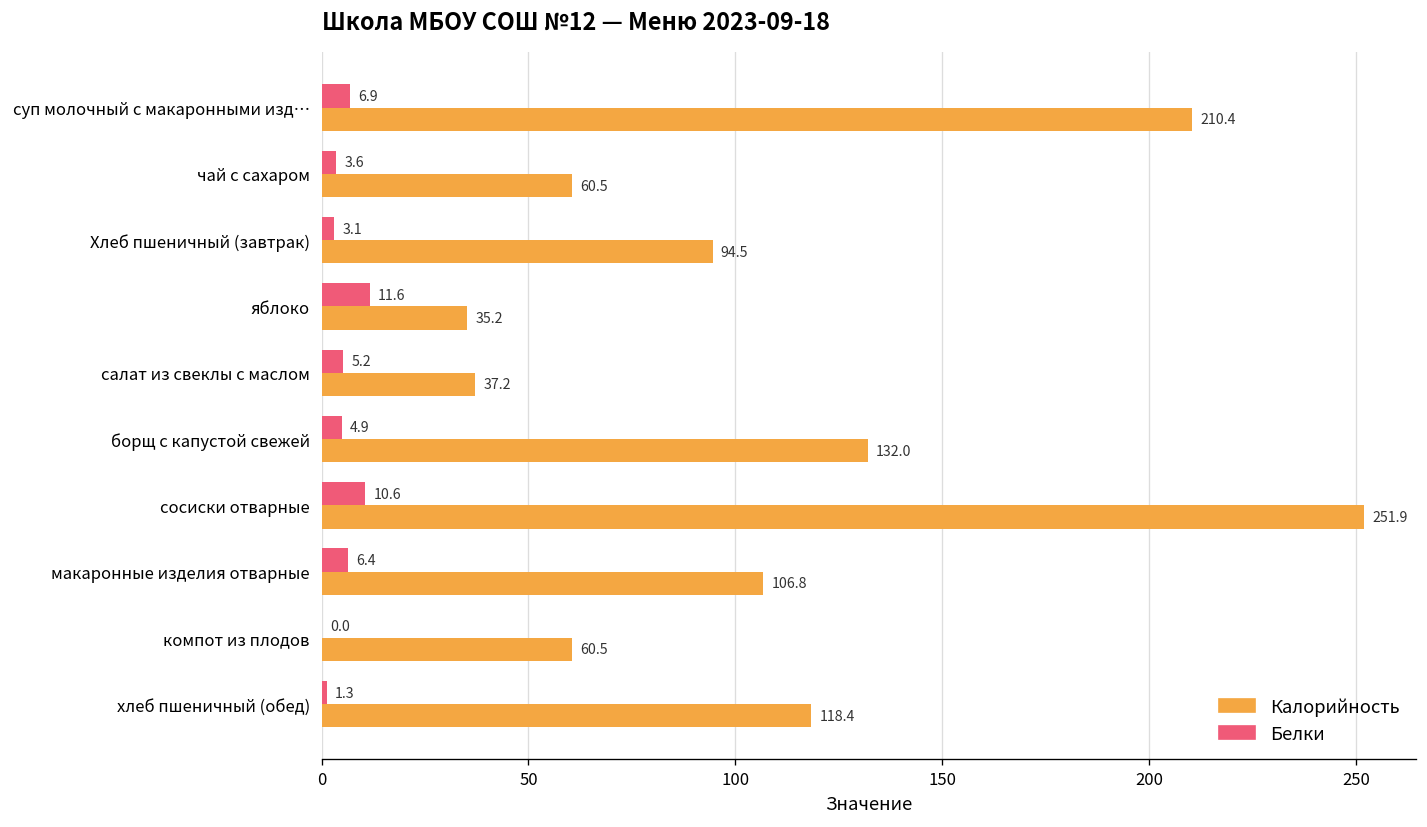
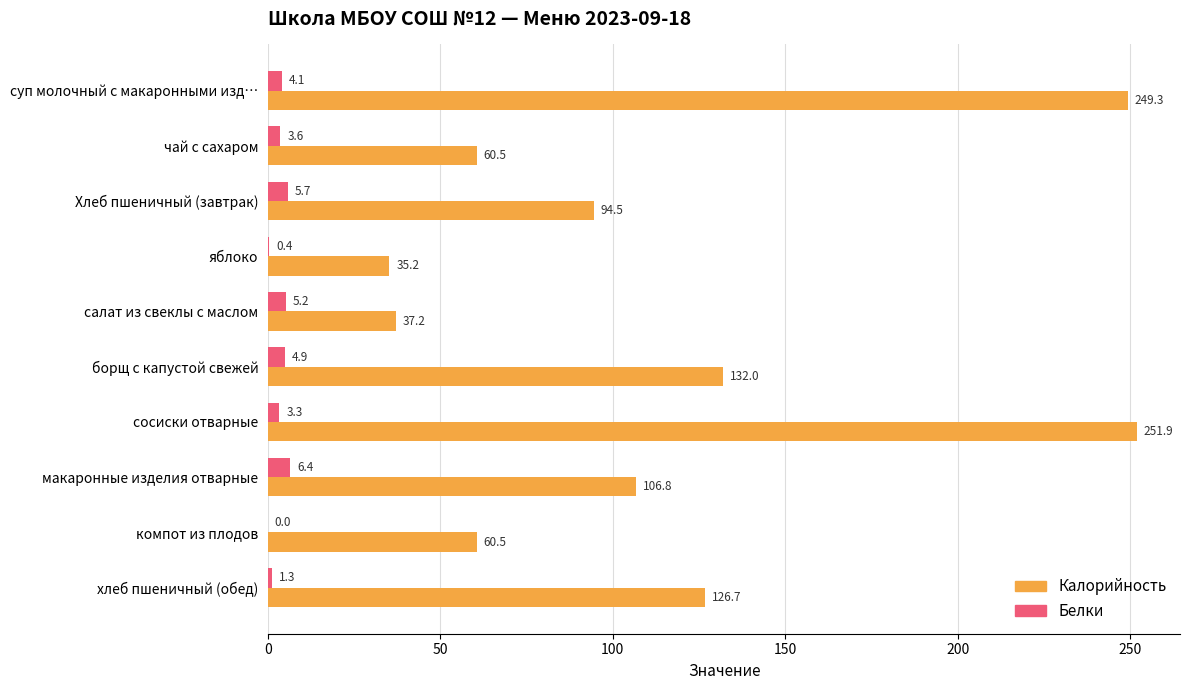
  {
    "Калорийность": {
-     "суп молочный с макаронными изд…": 210.4,
+     "суп молочный с макаронными изд…": 249.3,
      "чай с сахаром": 60.5,
      "Хлеб пшеничный (завтрак)": 94.5,
      "яблоко": 35.2,
      "салат из свеклы с маслом": 37.2,
      "борщ с капустой свежей": 132.0,
      "сосиски отварные": 251.9,
      "макаронные изделия отварные": 106.8,
      "компот из плодов": 60.5,
-     "хлеб пшеничный (обед)": 118.4
+     "хлеб пшеничный (обед)": 126.7
    },
    "Белки": {
-     "суп молочный с макаронными изд…": 6.9,
+     "суп молочный с макаронными изд…": 4.1,
      "чай с сахаром": 3.6,
-     "Хлеб пшеничный (завтрак)": 3.1,
-     "яблоко": 11.6,
+     "Хлеб пшеничный (завтрак)": 5.7,
+     "яблоко": 0.4,
      "салат из свеклы с маслом": 5.2,
      "борщ с капустой свежей": 4.9,
-     "сосиски отварные": 10.6,
+     "сосиски отварные": 3.3,
      "макаронные изделия отварные": 6.4,
      "компот из плодов": 0.0,
      "хлеб пшеничный (обед)": 1.3
    }
  }
